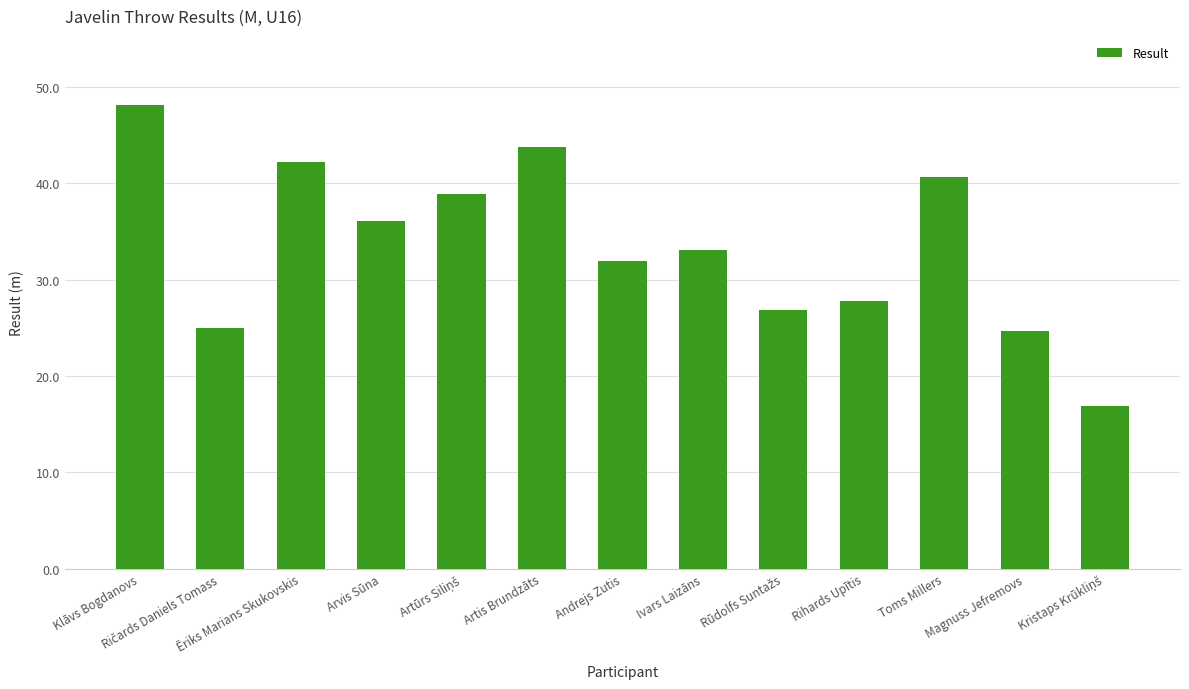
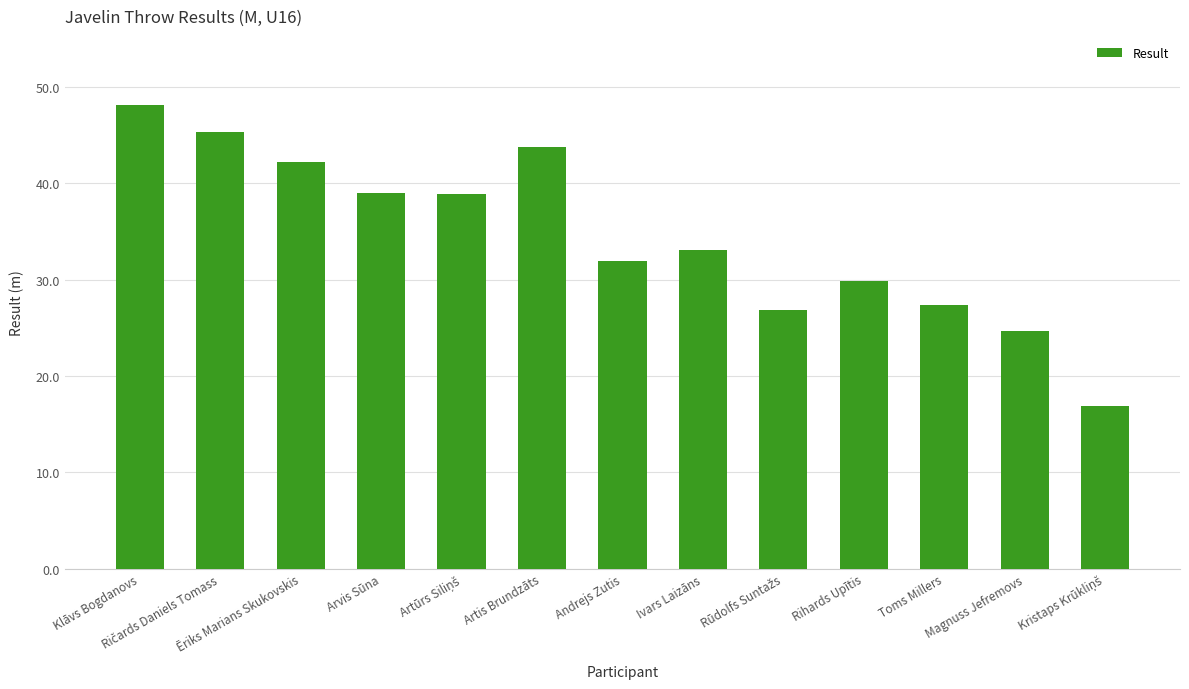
  {
    "Klāvs Bogdanovs": 48,
-   "Ričards Daniels Tomass": 25,
+   "Ričards Daniels Tomass": 45,
    "Ēriks Marians Skukovskis": 42,
-   "Arvis Sūna": 36,
+   "Arvis Sūna": 39,
    "Artūrs Siliņš": 39,
    "Artis Brundzāts": 44,
    "Andrejs Zutis": 32,
    "Ivars Laizāns": 33,
    "Rūdolfs Suntažs": 27,
-   "Rihards Upītis": 28,
-   "Toms Millers": 41,
+   "Rihards Upītis": 30,
+   "Toms Millers": 27,
    "Magnuss Jefremovs": 25,
    "Kristaps Krūkliņš": 17
  }
